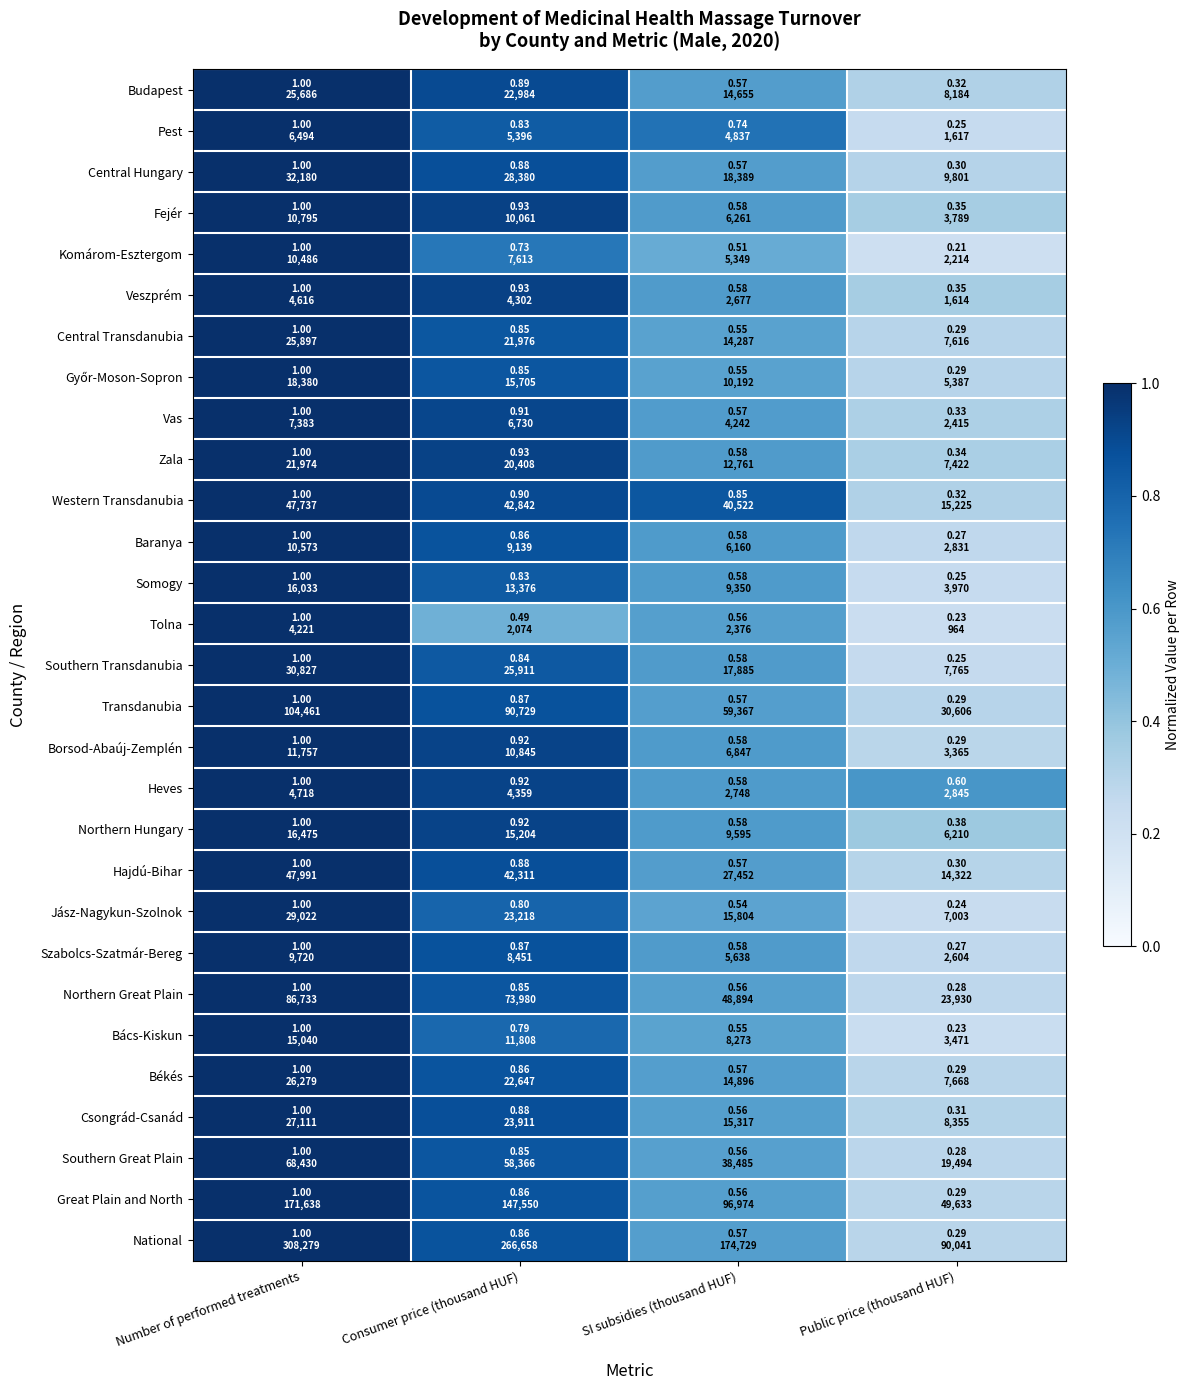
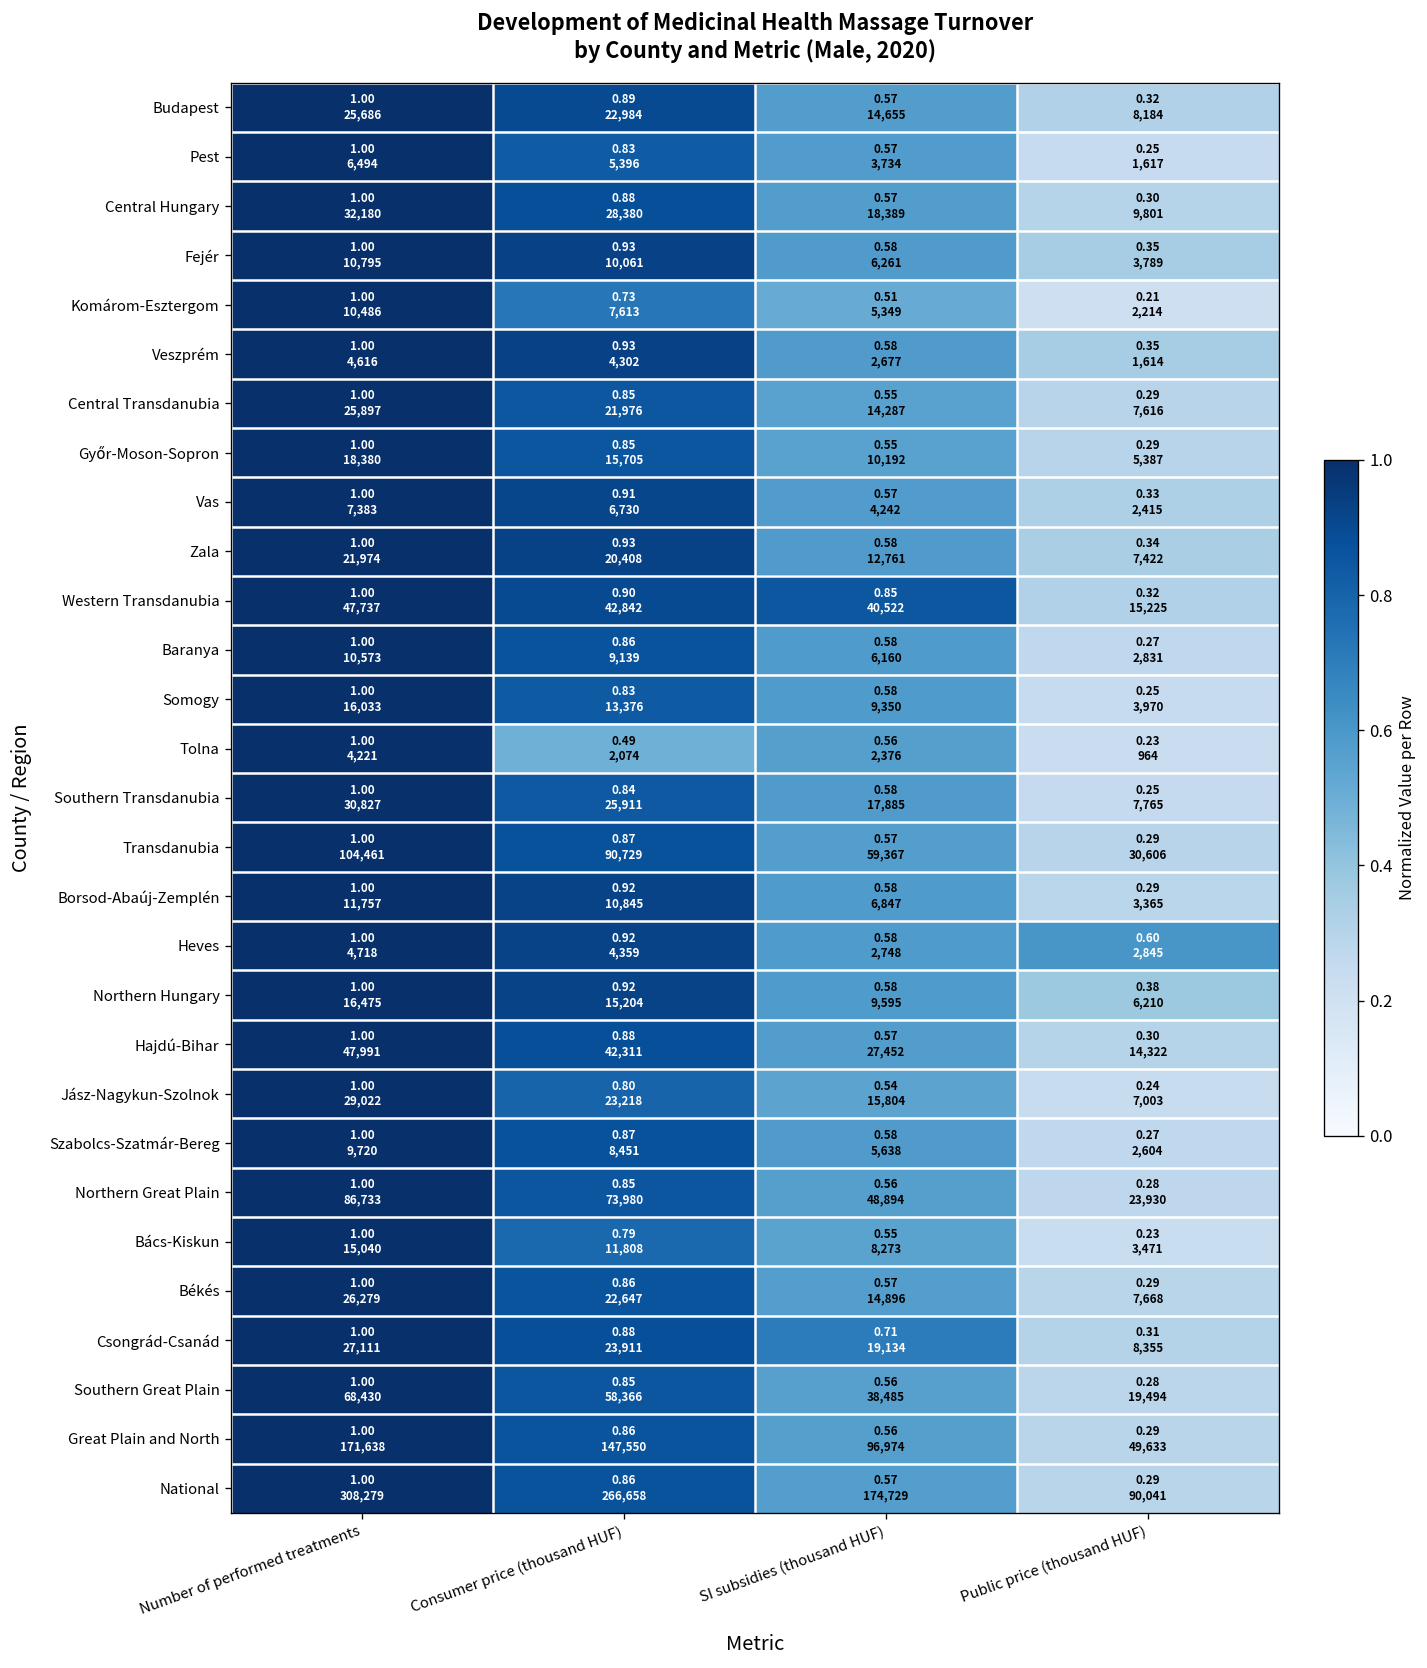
  {
    "Pest": {
-     "SI subsidies (thousand HUF)": "0.74 4,837"
+     "SI subsidies (thousand HUF)": "0.57 3,734"
    },
    "Csongrád-Csanád": {
-     "SI subsidies (thousand HUF)": "0.56 15,317"
+     "SI subsidies (thousand HUF)": "0.71 19,134"
    }
  }
